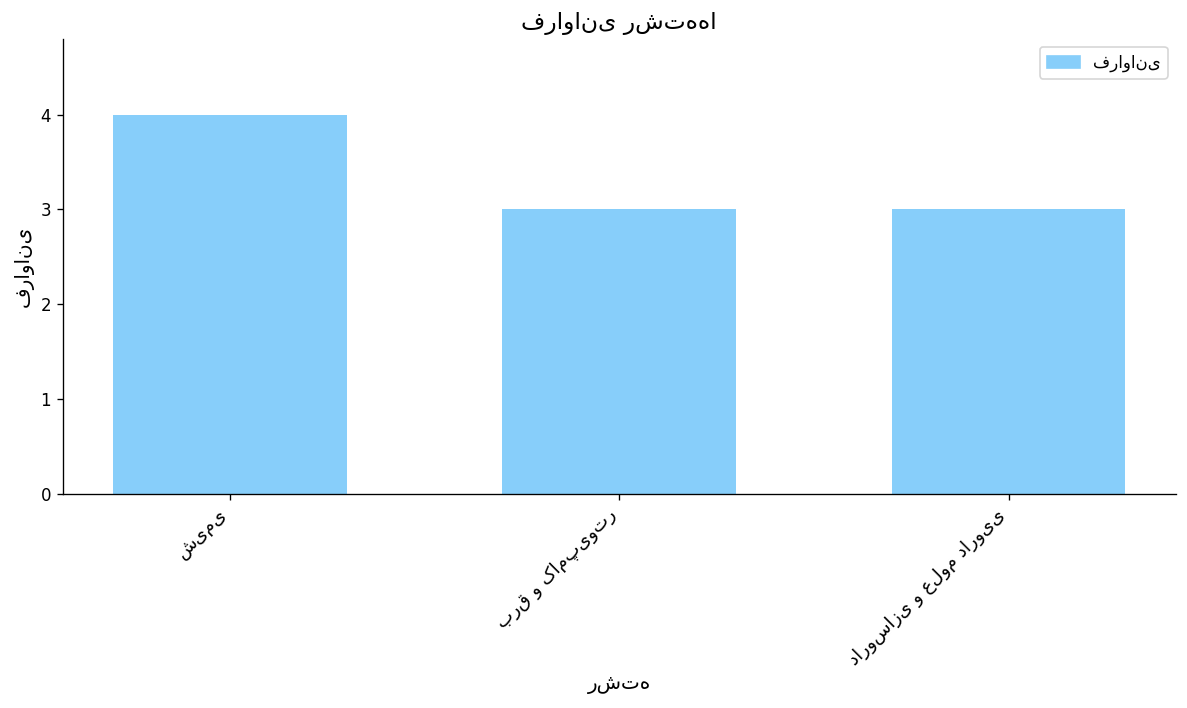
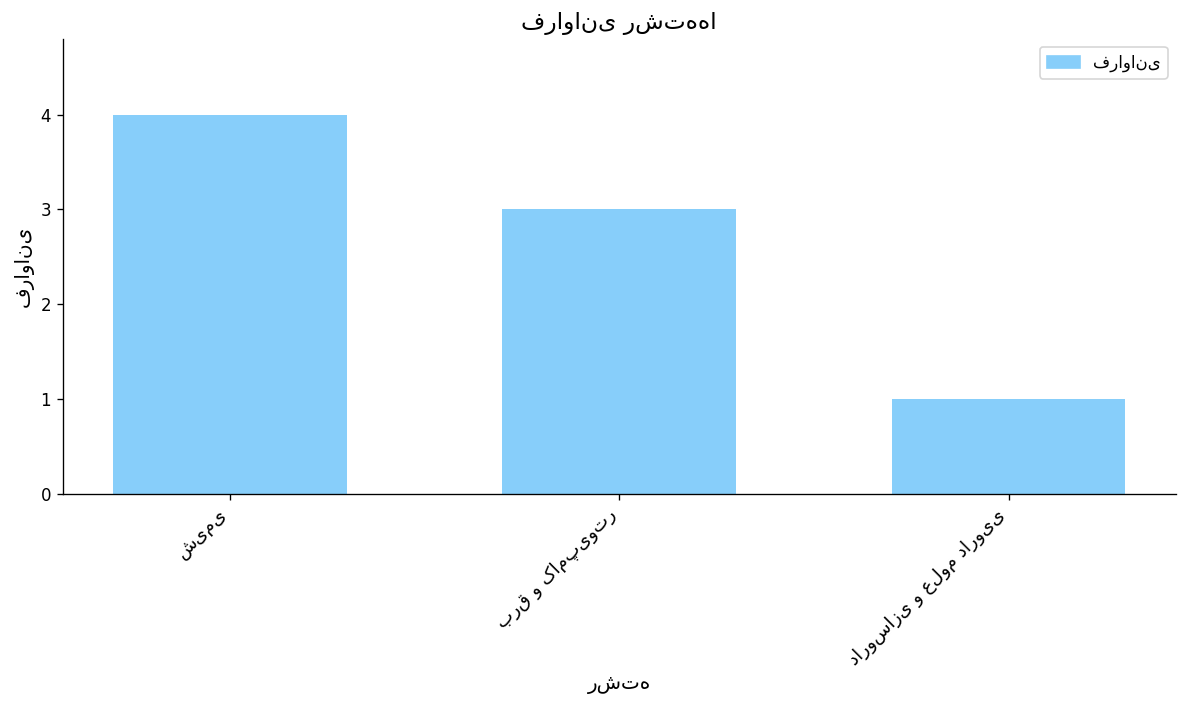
  {
    "شیمی": 4,
    "برق و کامپیوتر": 3,
-   "داروسازی و علوم دارویی": 3
+   "داروسازی و علوم دارویی": 1
  }
